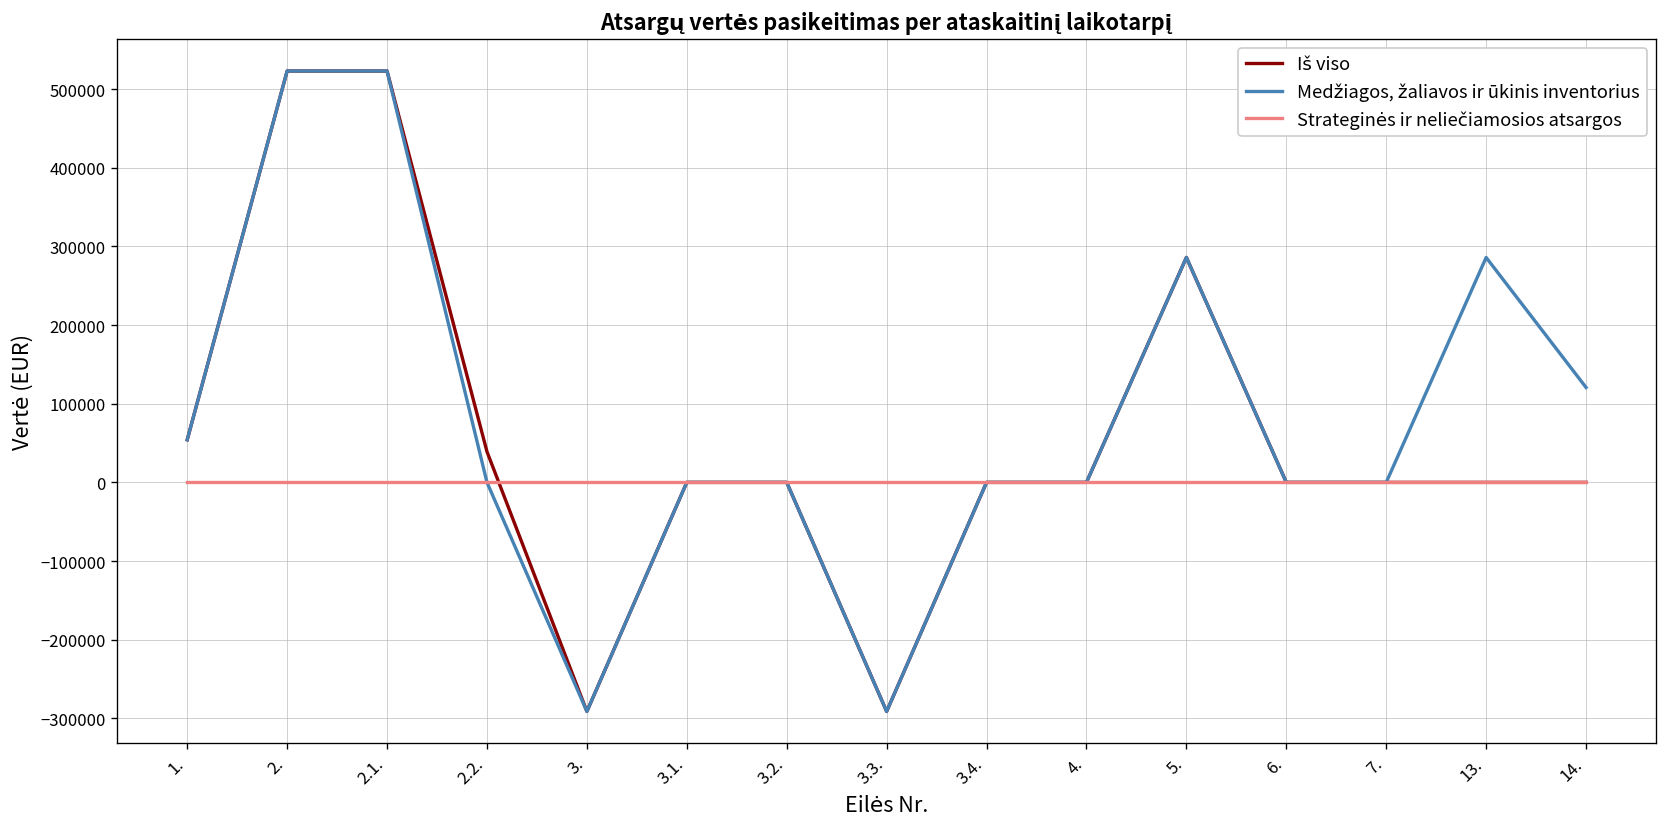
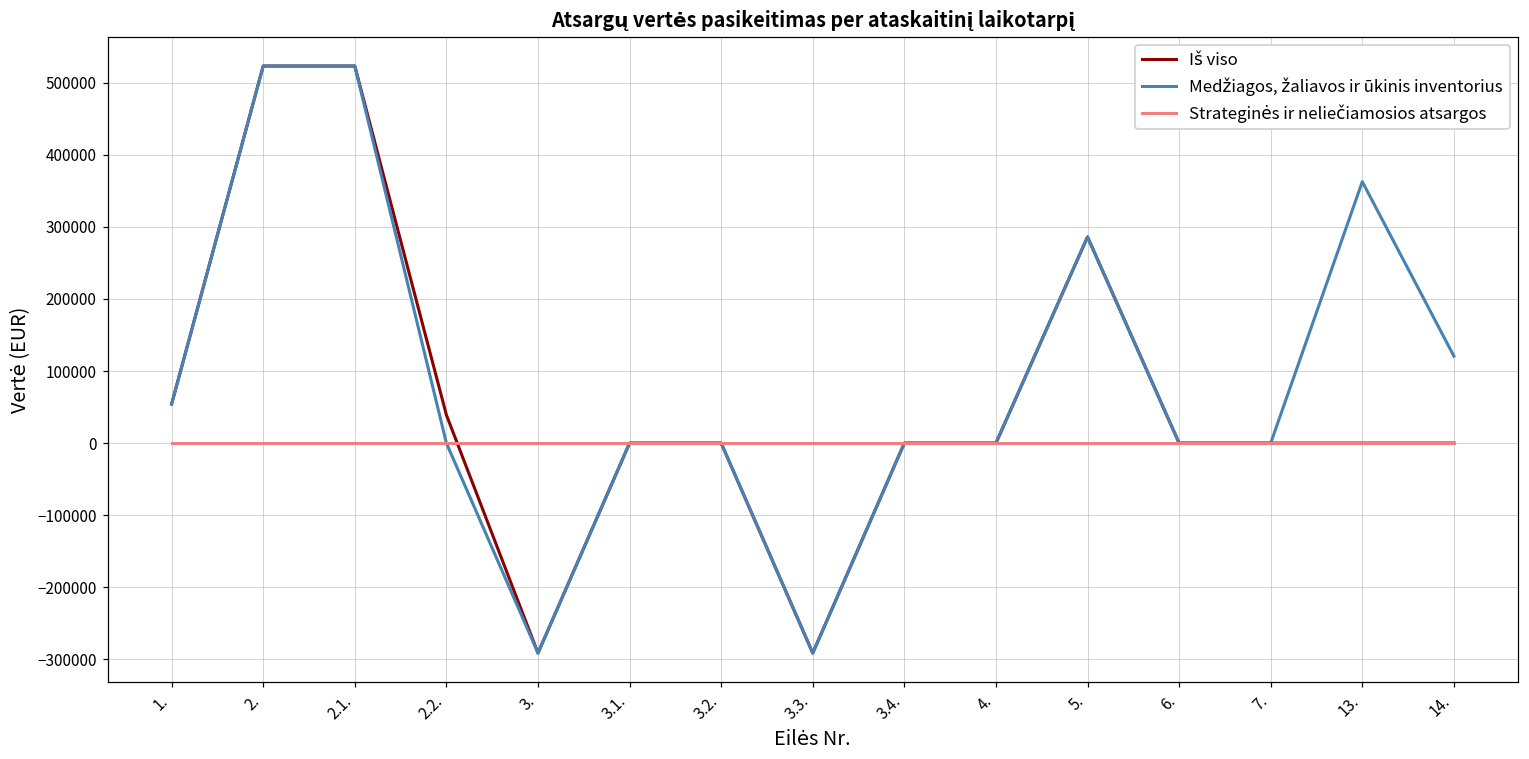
  {
    "Iš viso": {
      "2.2.": 40000
    },
    "Medžiagos, žaliavos ir ūkinis inventorius": {
-     "13.": 290000,
+     "13.": 360000,
      "14.": 120000
    },
    "Strateginės ir neliečiamosios atsargos": {
      "1.": 0,
      "2.": 0,
      "2.1.": 0,
      "3.": 0,
      "3.3.": 0,
      "5.": 0
    }
  }
